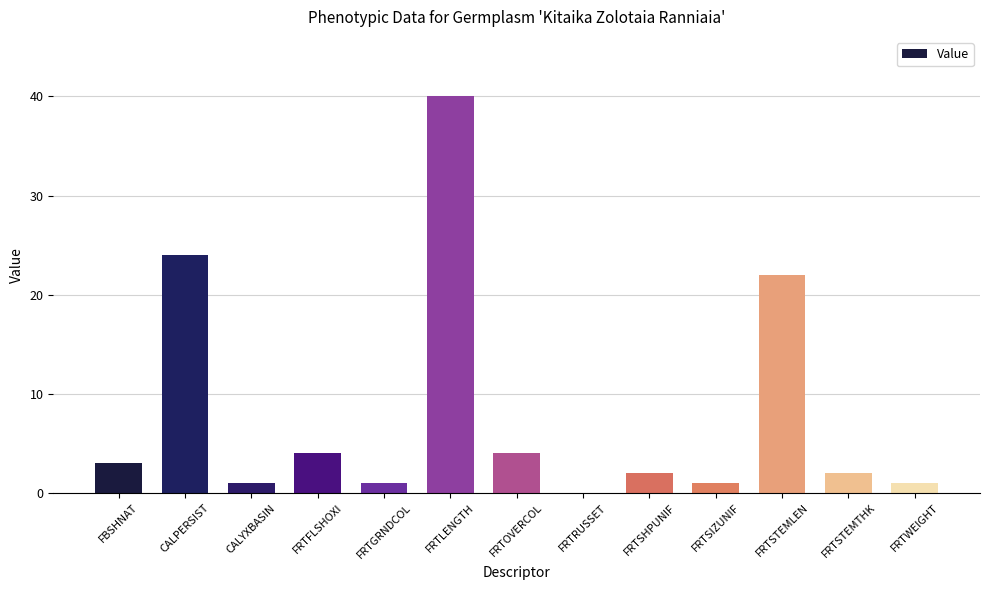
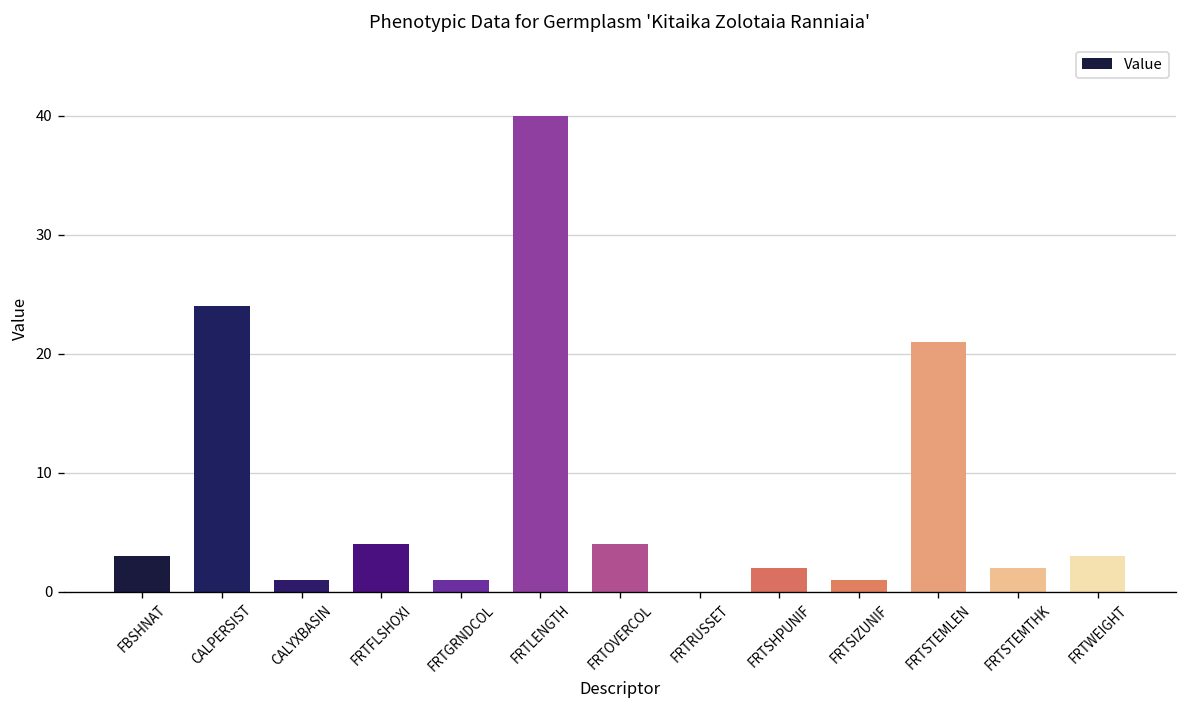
  {
    "FBSHNAT": 3,
    "CALPERSIST": 24,
    "CALYXBASIN": 1,
    "FRTFLSHOXI": 4,
    "FRTGRNDCOL": 1,
    "FRTLENGTH": 40,
    "FRTOVERCOL": 4,
    "FRTRUSSET": 0,
    "FRTSHPUNIF": 2,
    "FRTSIZUNIF": 1,
-   "FRTSTEMLEN": 22,
+   "FRTSTEMLEN": 21,
    "FRTSTEMTHK": 2,
-   "FRTWEIGHT": 1
+   "FRTWEIGHT": 3
  }
